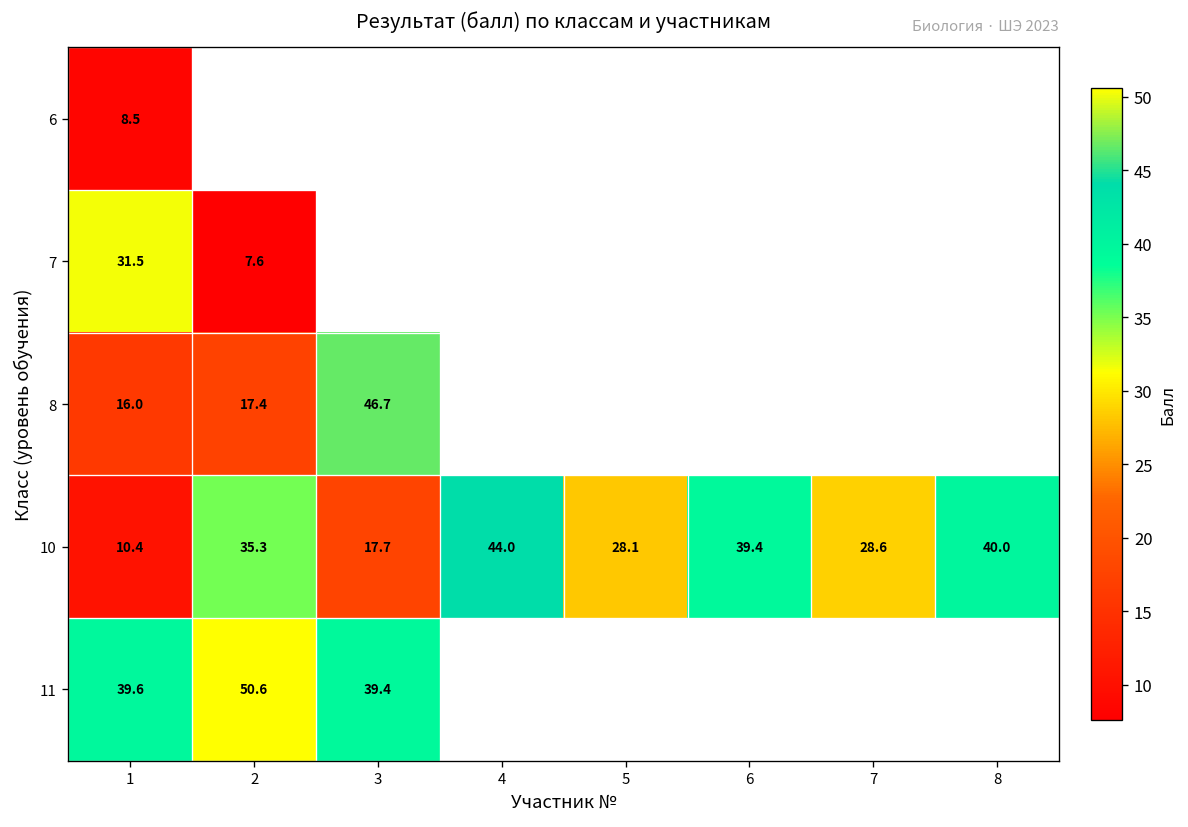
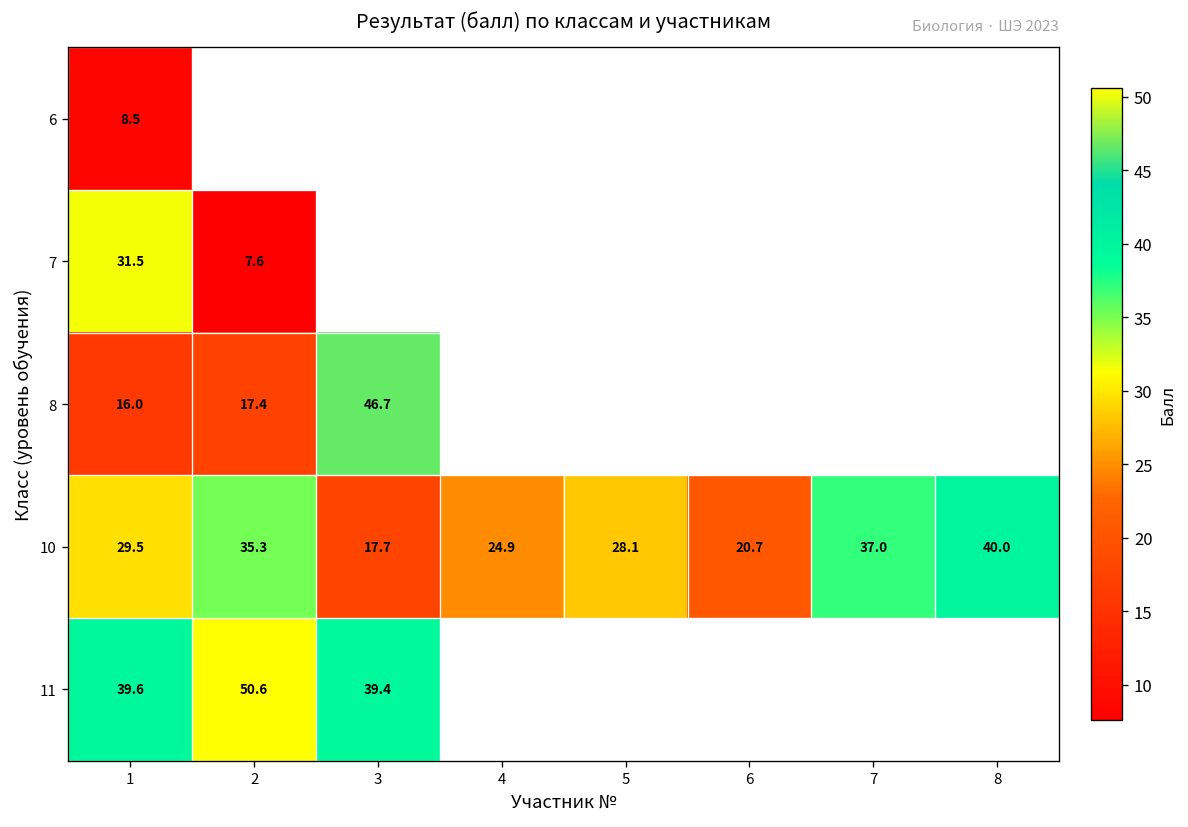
  {
    "6": {
      "1": 8.5
    },
    "7": {
      "1": 31.5,
      "2": 7.6
    },
    "8": {
      "1": 16.0,
      "2": 17.4,
      "3": 46.7
    },
    "10": {
-     "1": 10.4,
+     "1": 29.5,
      "2": 35.3,
      "3": 17.7,
-     "4": 44.0,
+     "4": 24.9,
      "5": 28.1,
-     "6": 39.4,
-     "7": 28.6,
+     "6": 20.7,
+     "7": 37.0,
      "8": 40.0
    },
    "11": {
      "1": 39.6,
      "2": 50.6,
      "3": 39.4
    }
  }
